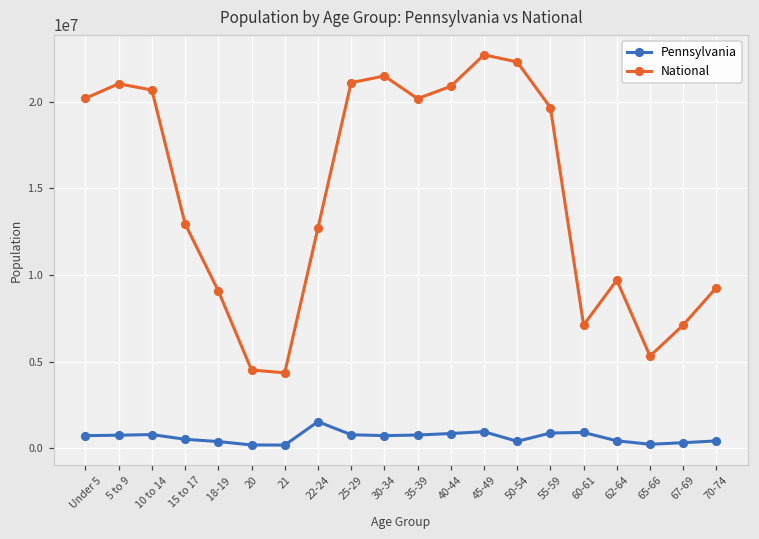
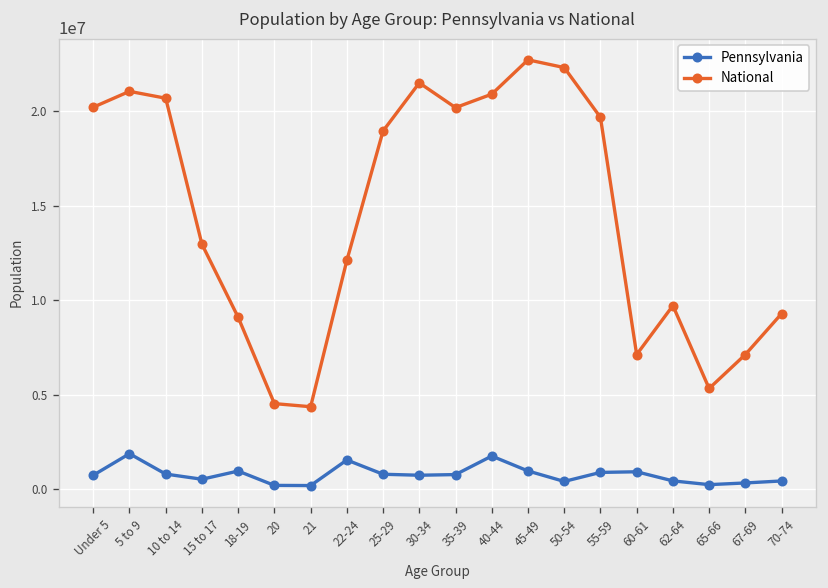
  {
    "Pennsylvania": {
      "Under 5": 700000,
-     "5 to 9": 800000,
+     "5 to 9": 1900000,
      "10 to 14": 800000,
      "15 to 17": 500000,
-     "18-19": 400000,
+     "18-19": 1000000,
      "20": 200000,
      "21": 200000,
      "22-24": 1500000,
      "25-29": 800000,
      "30-34": 700000,
      "35-39": 800000,
-     "40-44": 900000,
+     "40-44": 1700000,
      "45-49": 1000000,
      "50-54": 400000,
      "55-59": 900000,
      "60-61": 900000,
      "62-64": 400000,
      "65-66": 200000,
      "67-69": 300000,
      "70-74": 400000
    },
    "National": {
      "Under 5": 20200000,
      "5 to 9": 21000000,
      "10 to 14": 20700000,
      "15 to 17": 13000000,
      "18-19": 9100000,
      "20": 4500000,
      "21": 4400000,
-     "22-24": 12700000,
-     "25-29": 21100000,
+     "22-24": 12100000,
+     "25-29": 18900000,
      "30-34": 21500000,
      "35-39": 20200000,
      "40-44": 20900000,
      "45-49": 22700000,
      "50-54": 22300000,
      "55-59": 19700000,
      "60-61": 7100000,
      "62-64": 9700000,
      "65-66": 5300000,
      "67-69": 7100000,
      "70-74": 9300000
    }
  }
